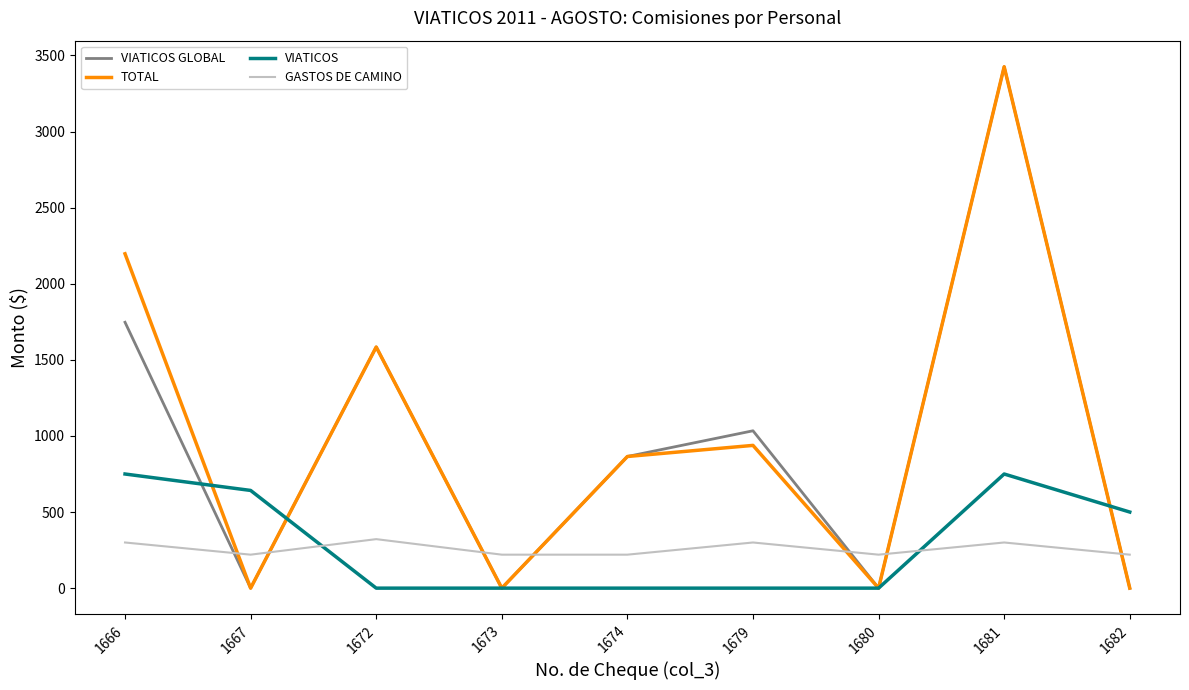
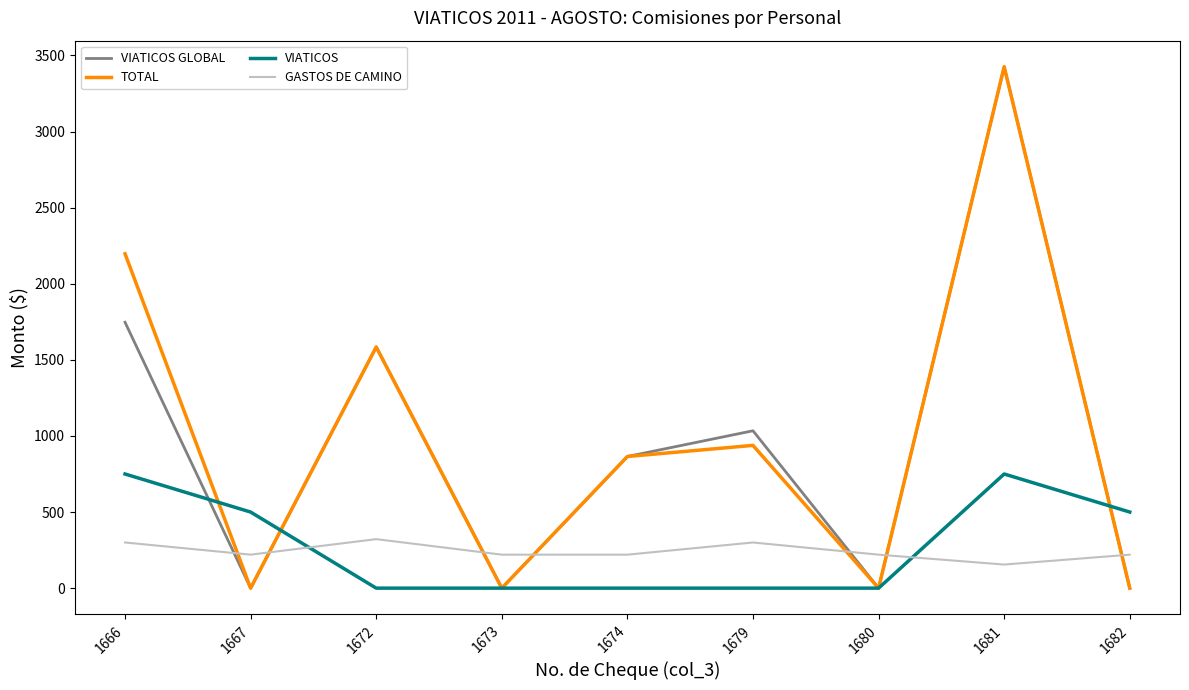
  {
    "VIATICOS GLOBAL": {
      "1666": 1750,
      "1679": 1030
    },
    "TOTAL": {
      "1666": 2200,
      "1679": 940
    },
    "VIATICOS": {
      "1666": 750,
-     "1667": 640,
+     "1667": 500,
      "1672": 0,
      "1674": 0,
      "1679": 0,
      "1681": 750,
      "1682": 500
    },
    "GASTOS DE CAMINO": {
      "1666": 300,
      "1667": 220,
      "1672": 320,
      "1673": 220,
      "1674": 220,
      "1679": 300,
      "1680": 220,
-     "1681": 300,
+     "1681": 160,
      "1682": 220
    }
  }
